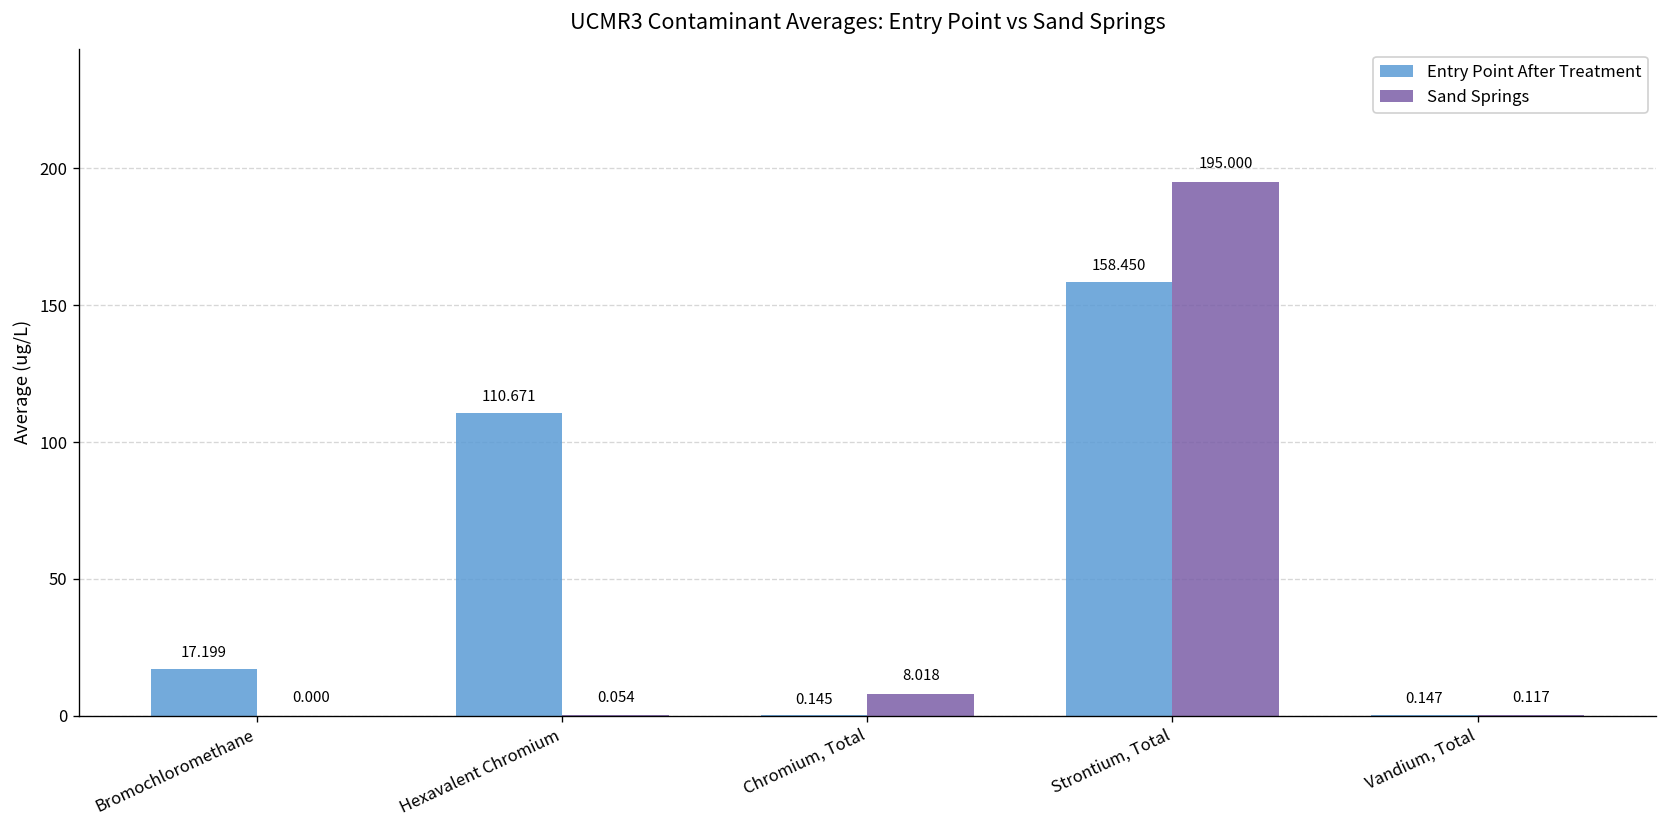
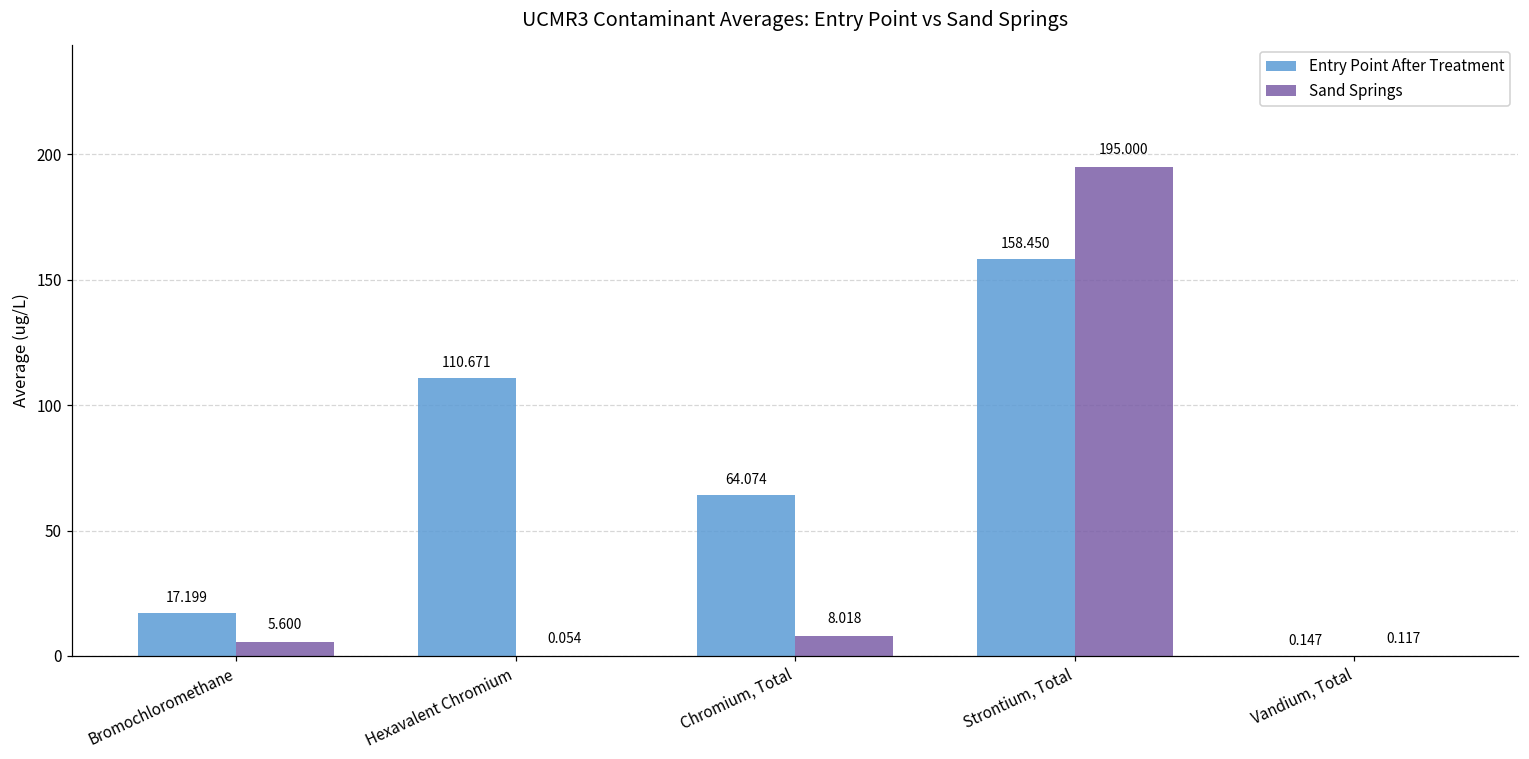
  {
    "Entry Point After Treatment": {
      "Bromochloromethane": 17.199,
      "Hexavalent Chromium": 110.671,
-     "Chromium, Total": 0.145,
+     "Chromium, Total": 64.074,
      "Strontium, Total": 158.450,
      "Vandium, Total": 0.147
    },
    "Sand Springs": {
-     "Bromochloromethane": 0.000,
+     "Bromochloromethane": 5.600,
      "Hexavalent Chromium": 0.054,
      "Chromium, Total": 8.018,
      "Strontium, Total": 195.000,
      "Vandium, Total": 0.117
    }
  }
